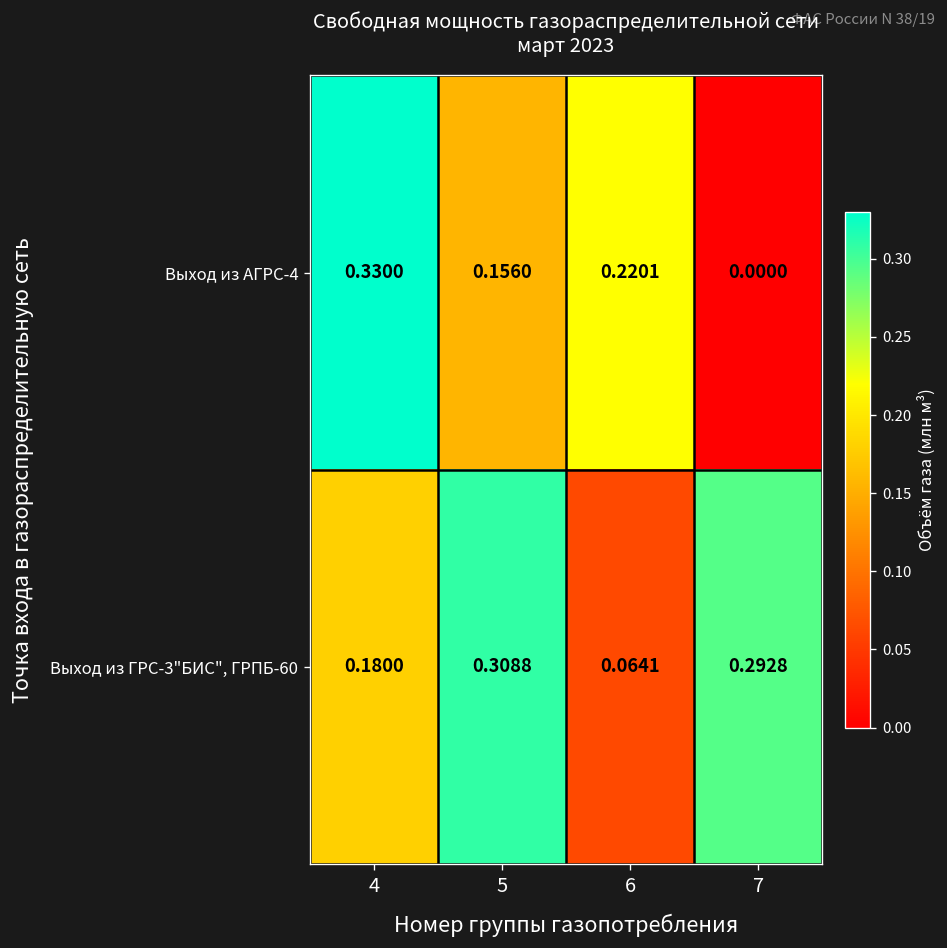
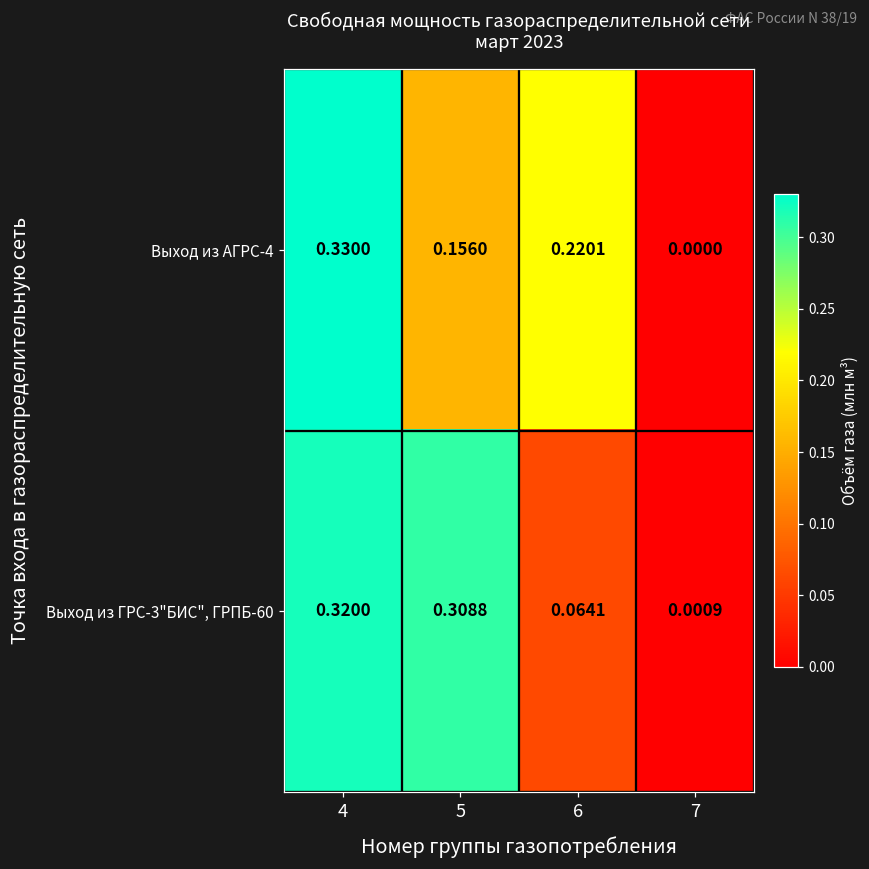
  {
    "Выход из АГРС-4": {
      "4": 0.3300,
      "5": 0.1560,
      "6": 0.2201,
      "7": 0.0000
    },
    "Выход из ГРС-3\"БИС\", ГРПБ-60": {
-     "4": 0.1800,
+     "4": 0.3200,
      "5": 0.3088,
      "6": 0.0641,
-     "7": 0.2928
+     "7": 0.0009
    }
  }
